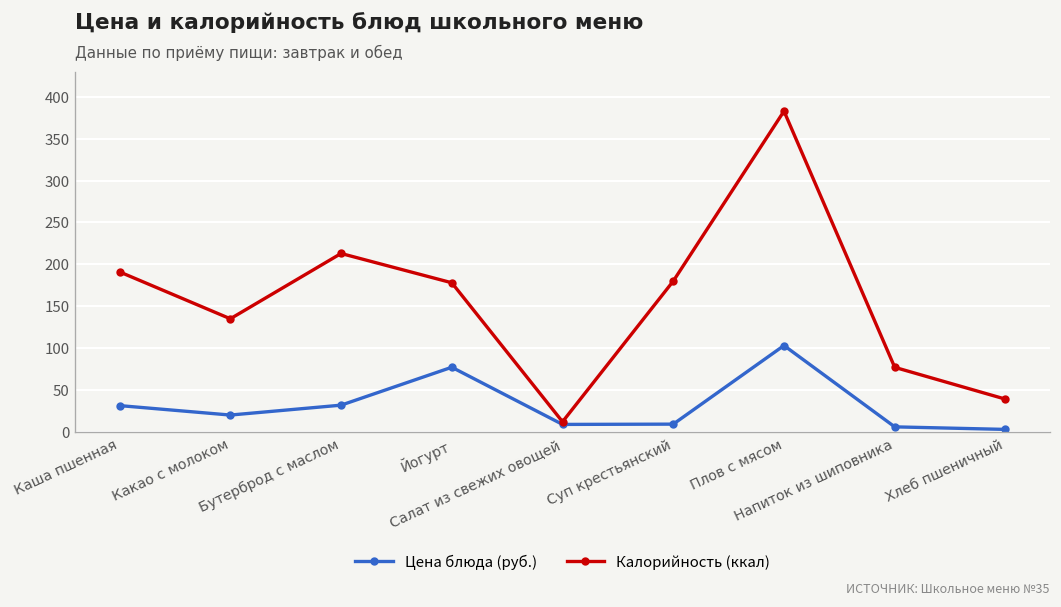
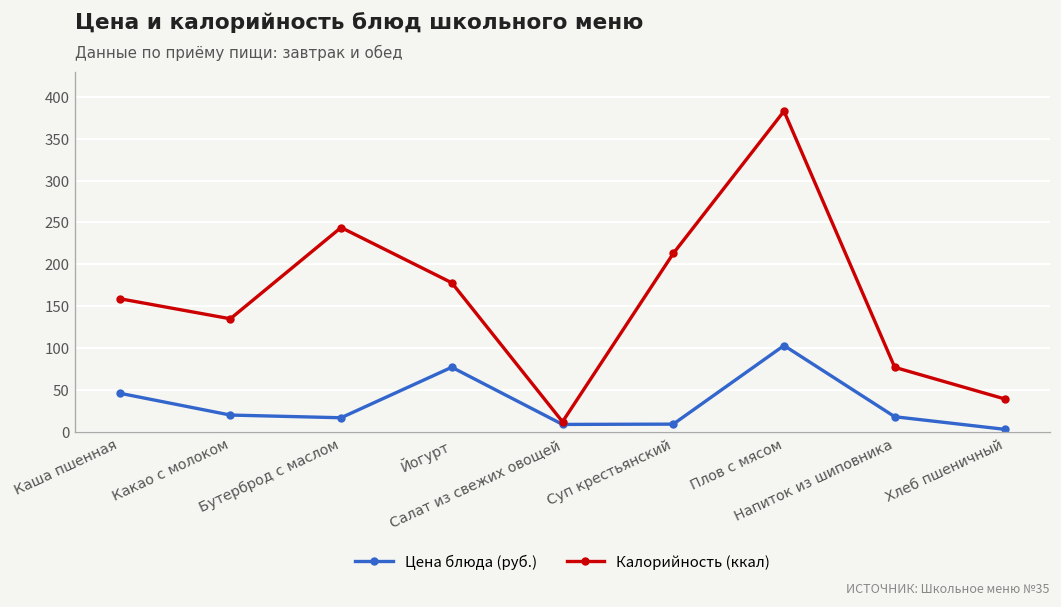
  {
    "Цена блюда (руб.)": {
-     "Каша пшенная": 30,
+     "Каша пшенная": 50,
      "Какао с молоком": 20,
-     "Бутерброд с маслом": 30,
+     "Бутерброд с маслом": 20,
      "Йогурт": 80,
      "Суп крестьянский": 10,
      "Плов с мясом": 100,
-     "Напиток из шиповника": 10,
+     "Напиток из шиповника": 20,
      "Хлеб пшеничный": 0
    },
    "Калорийность (ккал)": {
-     "Каша пшенная": 190,
+     "Каша пшенная": 160,
      "Какао с молоком": 140,
-     "Бутерброд с маслом": 210,
+     "Бутерброд с маслом": 240,
      "Йогурт": 180,
-     "Суп крестьянский": 180,
+     "Суп крестьянский": 210,
      "Плов с мясом": 380,
      "Напиток из шиповника": 80,
      "Хлеб пшеничный": 40
    }
  }
